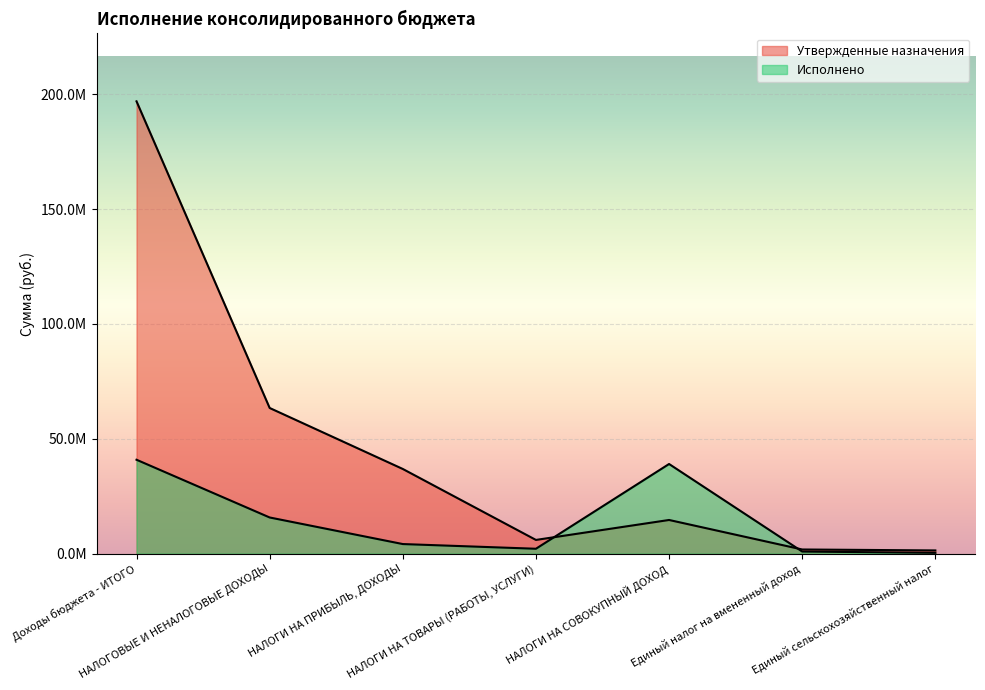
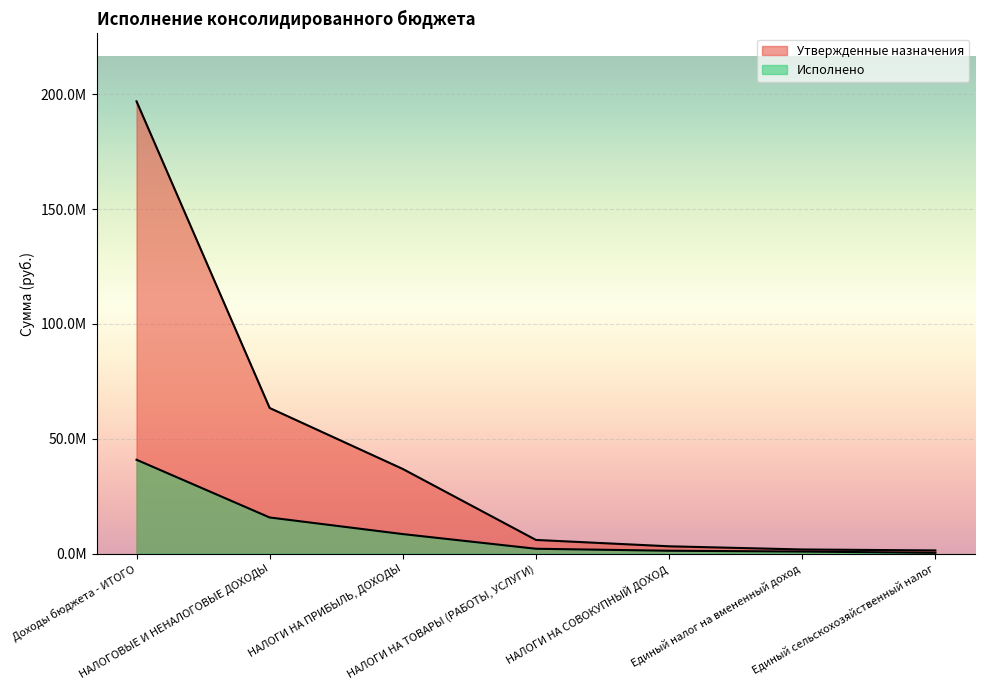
  {
    "Утвержденные назначения": {
      "Доходы бюджета - ИТОГО": 197000000,
      "НАЛОГОВЫЕ И НЕНАЛОГОВЫЕ ДОХОДЫ": 63000000,
      "НАЛОГИ НА ПРИБЫЛЬ, ДОХОДЫ": 37000000,
      "НАЛОГИ НА ТОВАРЫ (РАБОТЫ, УСЛУГИ)": 6000000,
-     "НАЛОГИ НА СОВОКУПНЫЙ ДОХОД": 15000000
+     "НАЛОГИ НА СОВОКУПНЫЙ ДОХОД": 3000000
    },
    "Исполнено": {
      "Доходы бюджета - ИТОГО": 41000000,
      "НАЛОГОВЫЕ И НЕНАЛОГОВЫЕ ДОХОДЫ": 16000000,
-     "НАЛОГИ НА ПРИБЫЛЬ, ДОХОДЫ": 4000000,
+     "НАЛОГИ НА ПРИБЫЛЬ, ДОХОДЫ": 9000000,
      "НАЛОГИ НА ТОВАРЫ (РАБОТЫ, УСЛУГИ)": 2000000,
-     "НАЛОГИ НА СОВОКУПНЫЙ ДОХОД": 39000000
+     "НАЛОГИ НА СОВОКУПНЫЙ ДОХОД": 1000000
    }
  }
